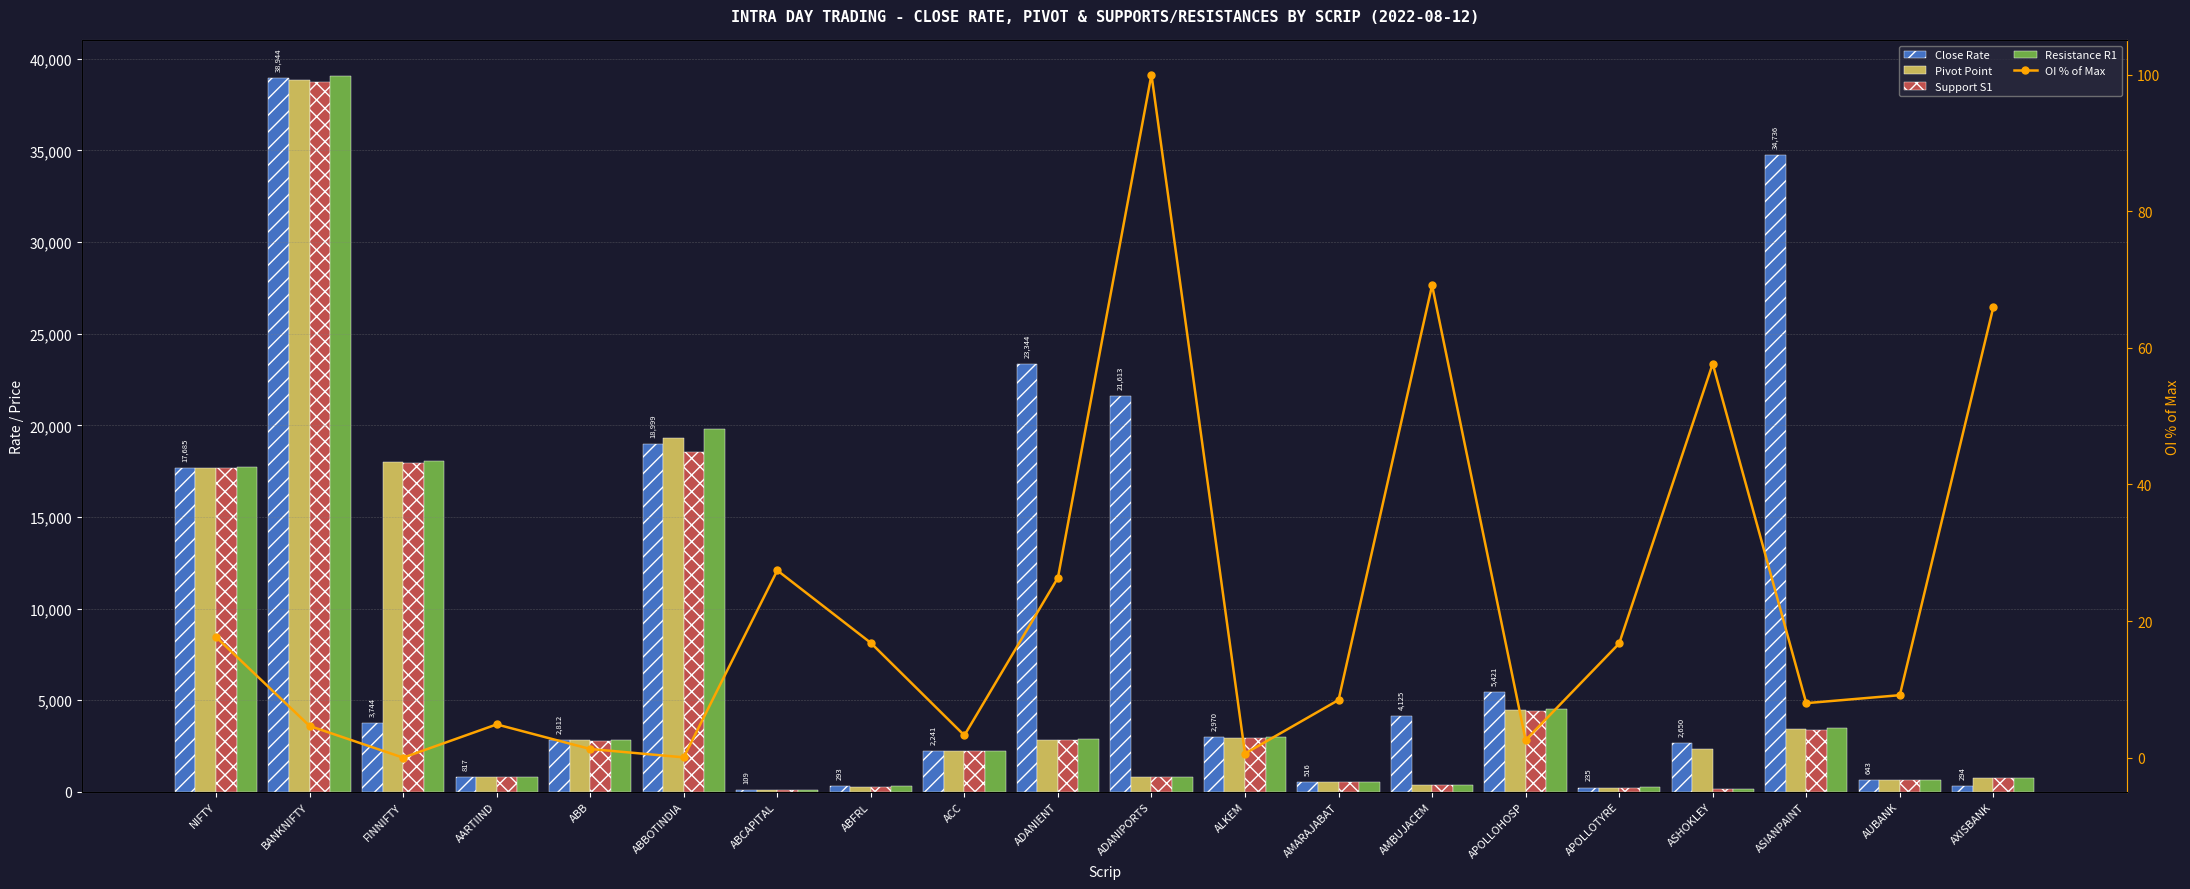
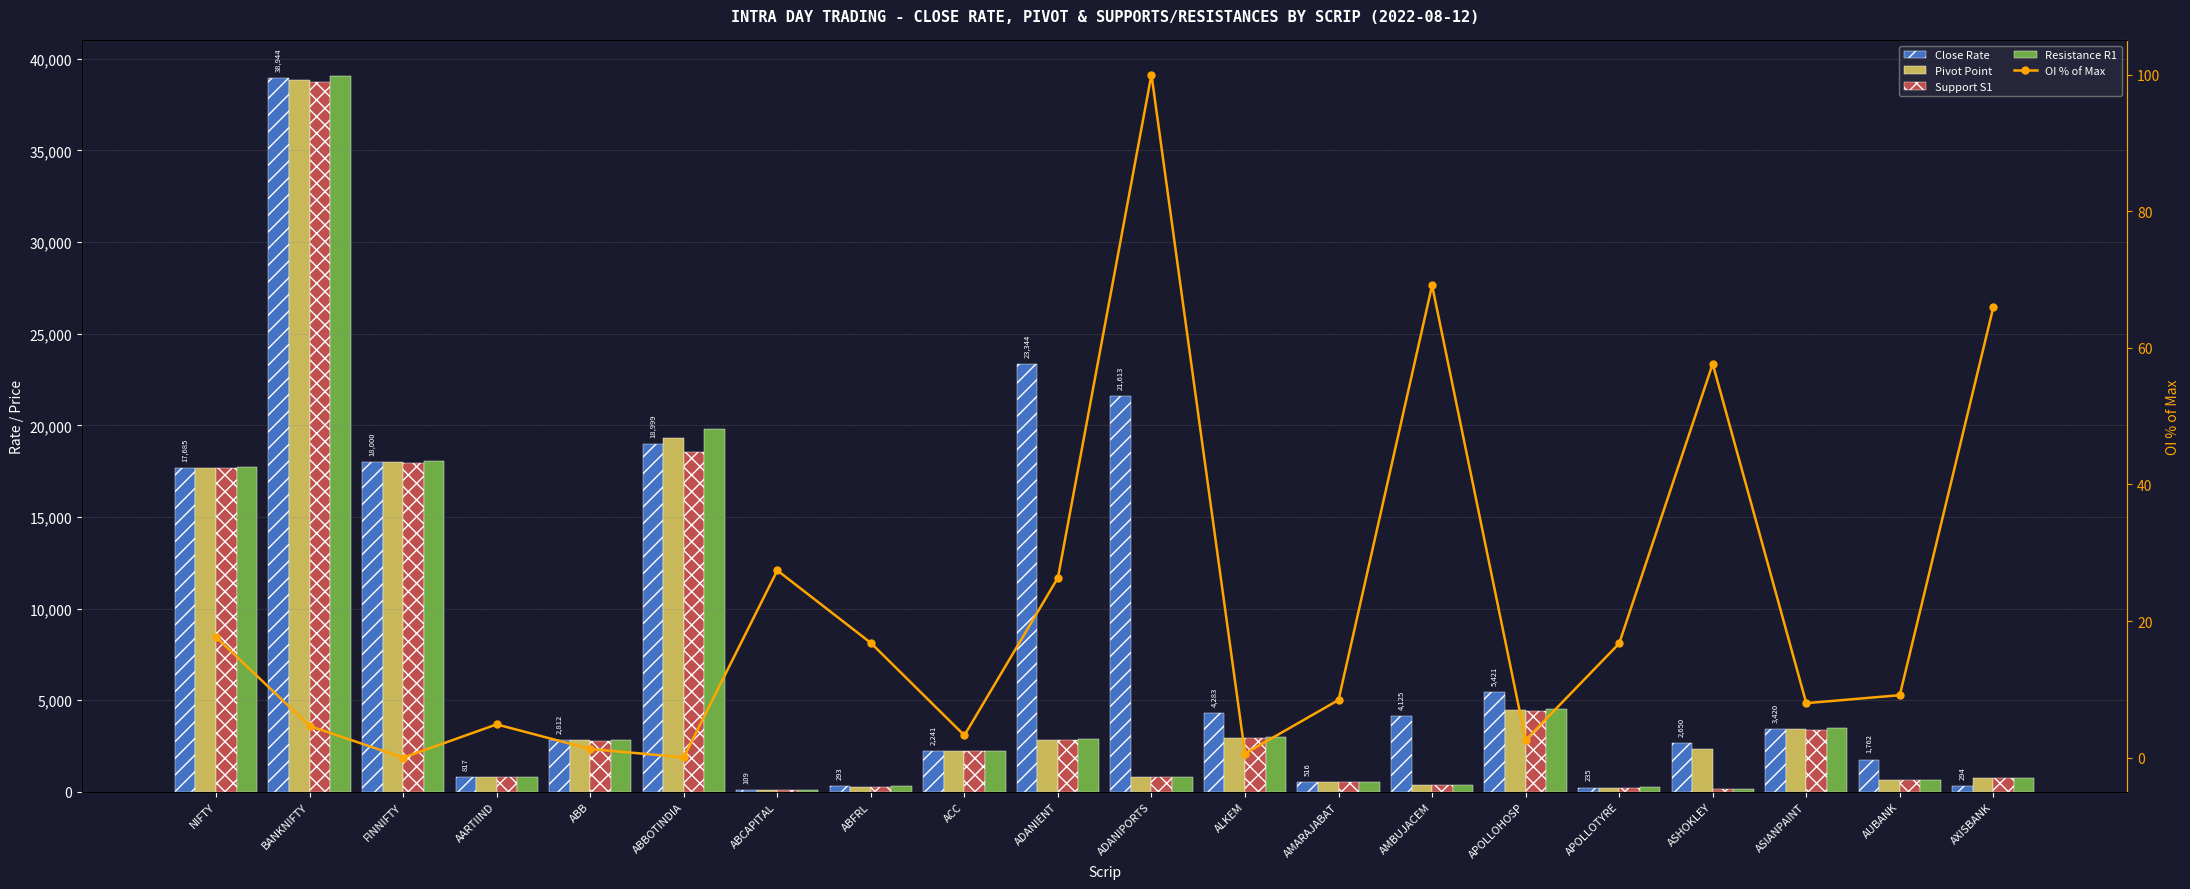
  {
    "Close Rate": {
      "NIFTY": "17,685",
      "BANKNIFTY": "38,944",
-     "FINNIFTY": "3,744",
+     "FINNIFTY": "18,000",
      "AARTIIND": "817",
      "ABB": "2,812",
      "ABBOTINDIA": "18,999",
      "ABCAPITAL": "109",
      "ABFRL": "293",
      "ACC": "2,241",
      "ADANIENT": "23,344",
      "ADANIPORTS": "21,613",
-     "ALKEM": "2,970",
+     "ALKEM": "4,283",
      "AMARAJABAT": "516",
      "AMBUJACEM": "4,125",
      "APOLLOHOSP": "5,421",
      "APOLLOTYRE": "235",
      "ASHOKLEY": "2,650",
-     "ASIANPAINT": "34,736",
-     "AUBANK": "643",
+     "ASIANPAINT": "3,420",
+     "AUBANK": "1,762",
      "AXISBANK": "294"
    }
  }
